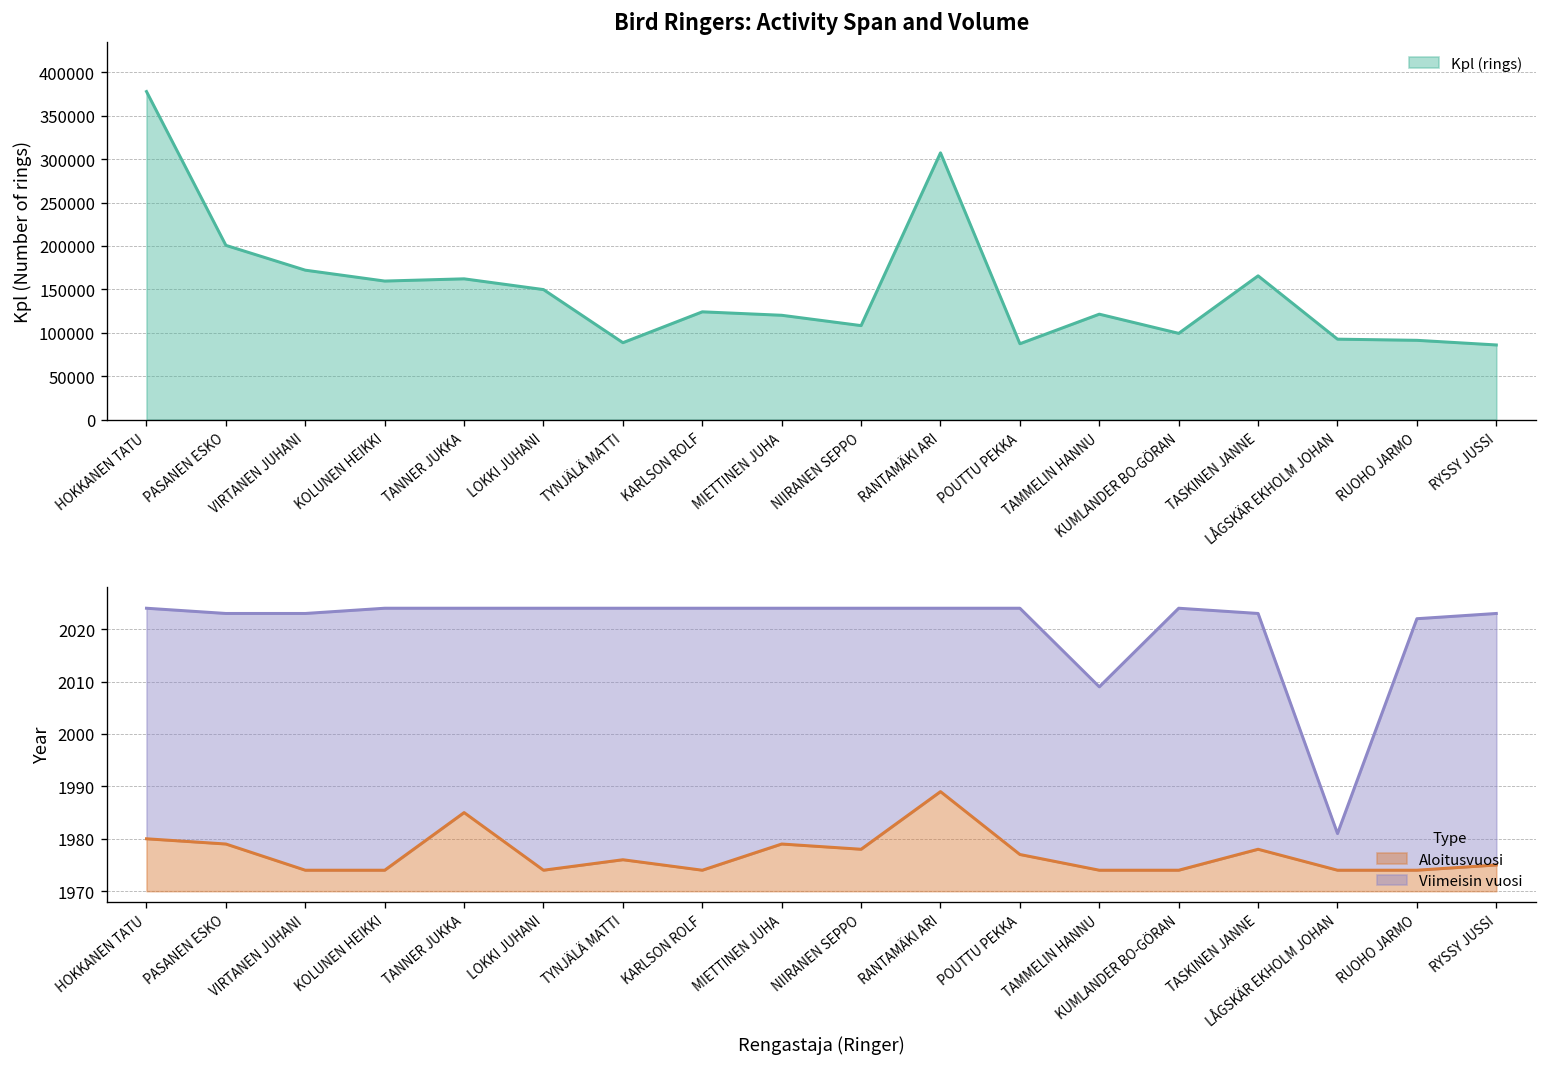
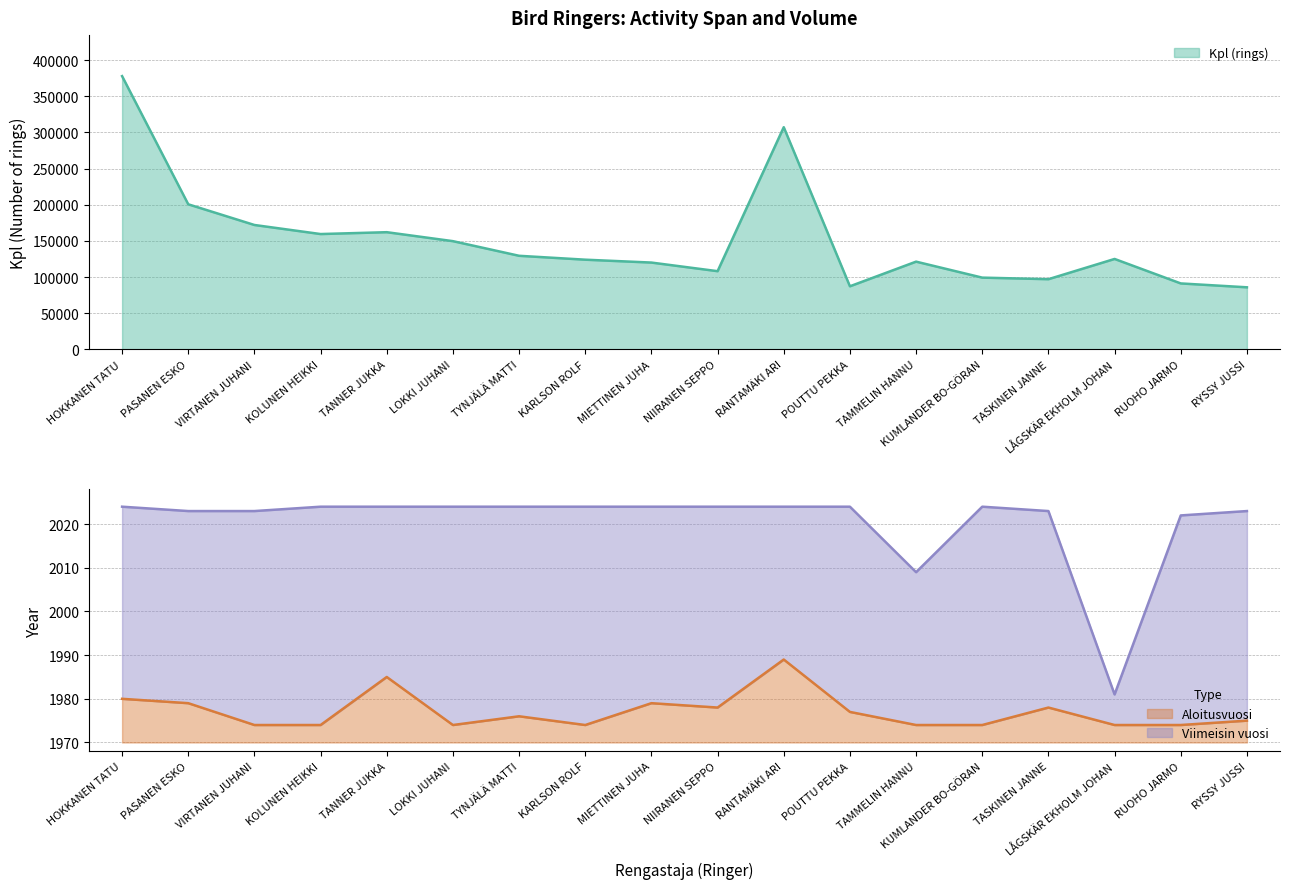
  {
    "Bird Ringers: Activity Span and Volume": {
      "HOKKANEN TATU": 380000,
      "PASANEN ESKO": 200000,
      "VIRTANEN JUHANI": 170000,
      "KOLUNEN HEIKKI": 160000,
      "TANNER JUKKA": 160000,
      "LOKKI JUHANI": 150000,
-     "TYNJÄLÄ MATTI": 90000,
+     "TYNJÄLÄ MATTI": 130000,
      "KARLSON ROLF": 120000,
      "MIETTINEN JUHA": 120000,
      "NIIRANEN SEPPO": 110000,
      "RANTAMÄKI ARI": 310000,
      "POUTTU PEKKA": 90000,
      "TAMMELIN HANNU": 120000,
      "KUMLANDER BO-GÖRAN": 100000,
-     "TASKINEN JANNE": 170000,
-     "LÅGSKÄR EKHOLM JOHAN": 90000,
+     "TASKINEN JANNE": 100000,
+     "LÅGSKÄR EKHOLM JOHAN": 130000,
      "RUOHO JARMO": 90000,
      "RYSSY JUSSI": 90000
    }
  }
